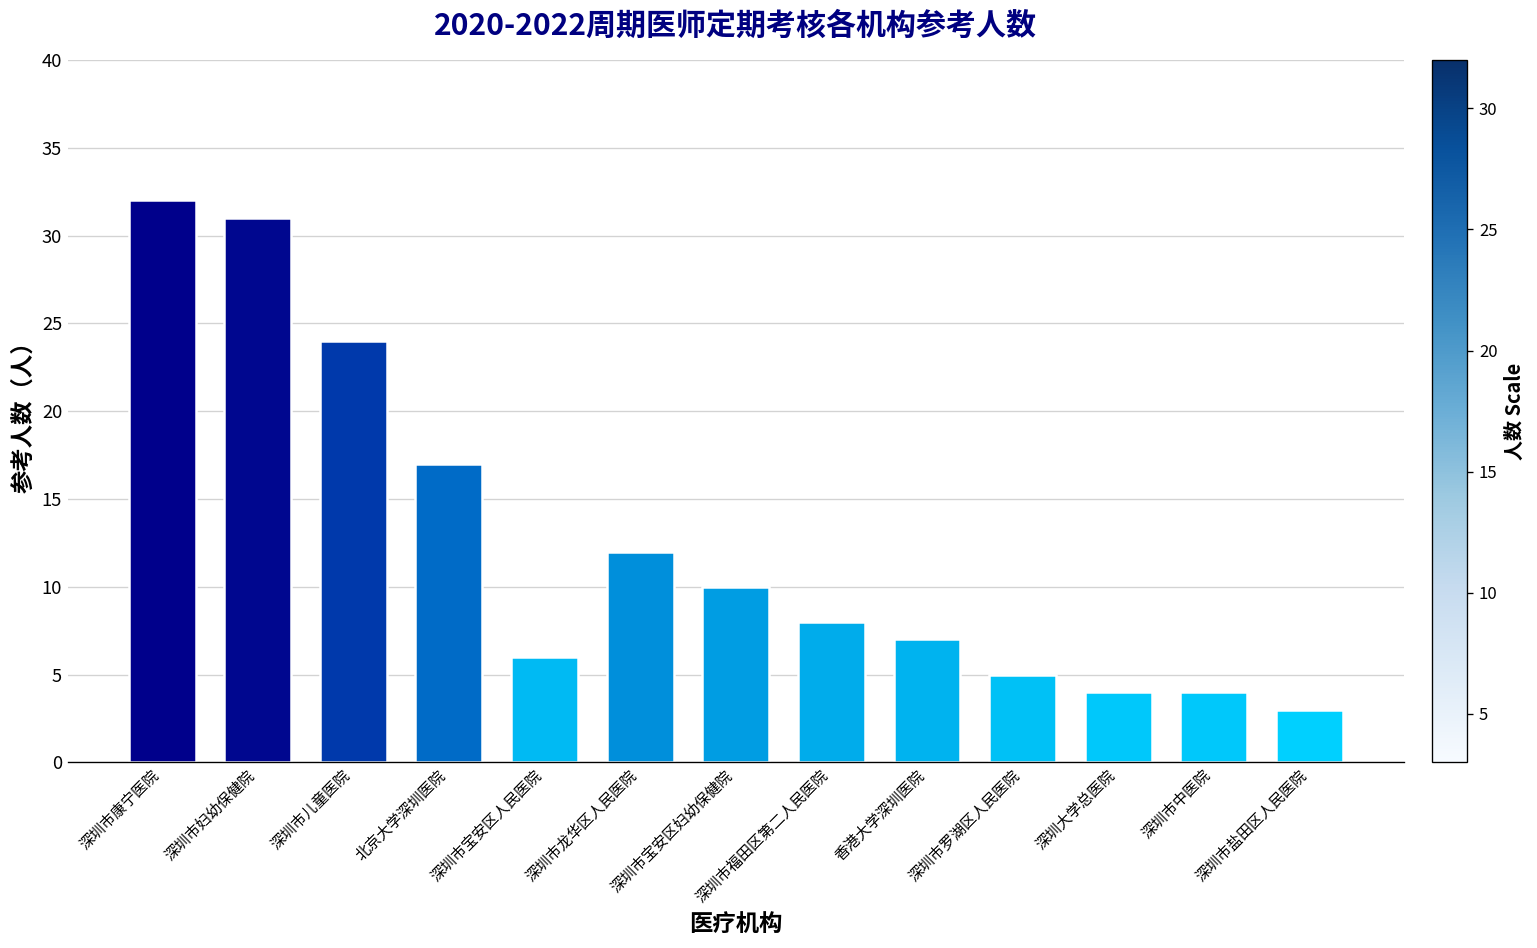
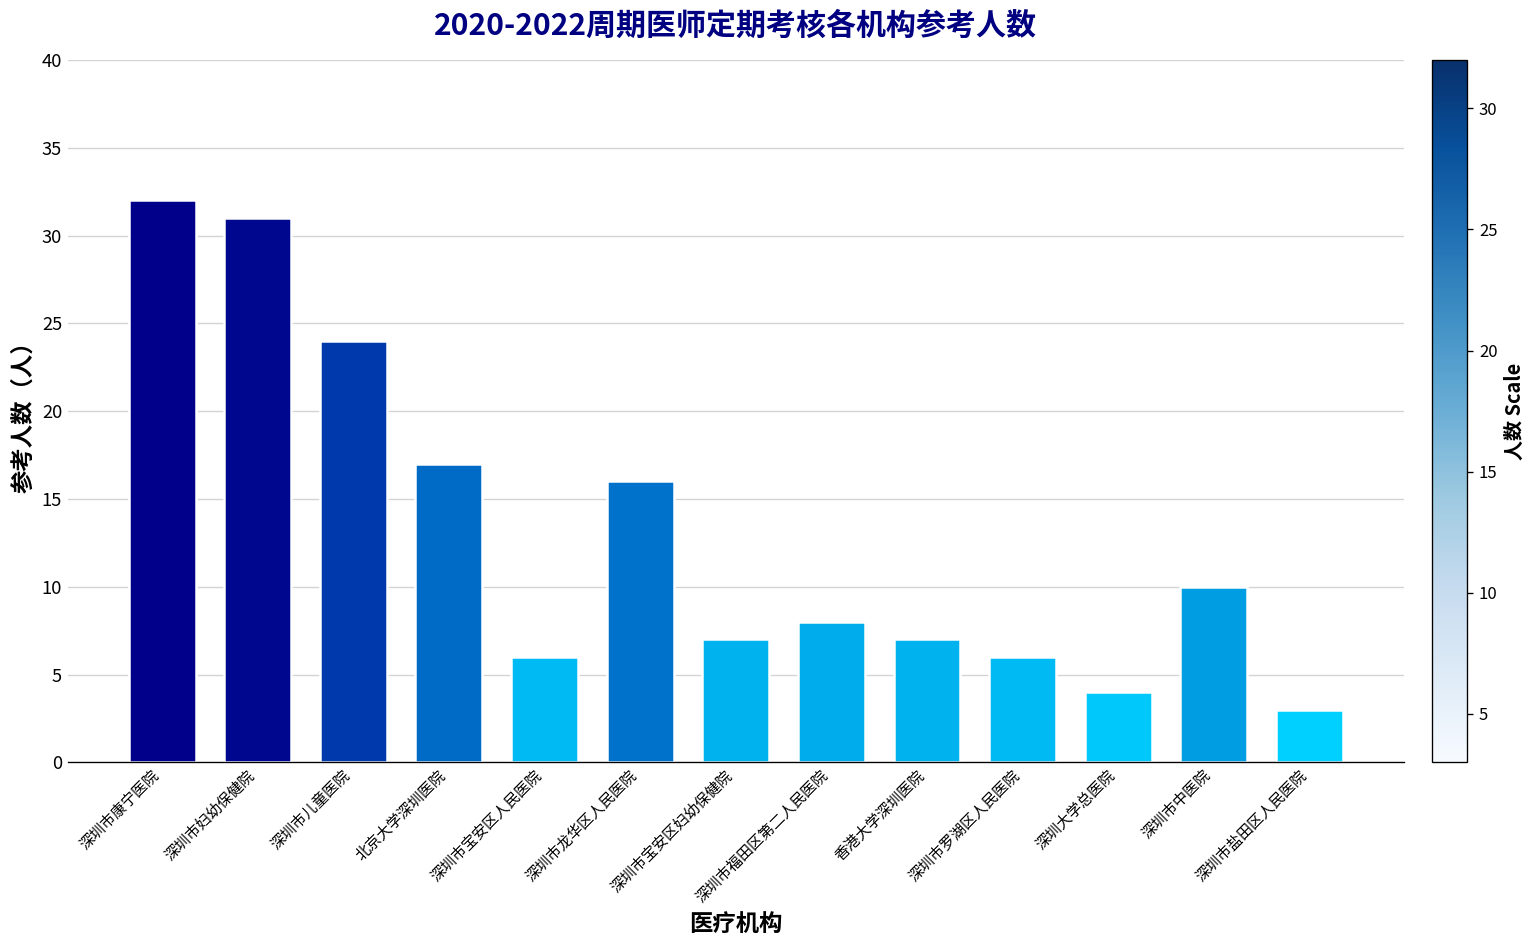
  {
    "深圳市康宁医院": 32,
    "深圳市妇幼保健院": 31,
    "深圳市儿童医院": 24,
    "北京大学深圳医院": 17,
    "深圳市宝安区人民医院": 6,
-   "深圳市龙华区人民医院": 12,
-   "深圳市宝安区妇幼保健院": 10,
+   "深圳市龙华区人民医院": 16,
+   "深圳市宝安区妇幼保健院": 7,
    "深圳市福田区第二人民医院": 8,
    "香港大学深圳医院": 7,
-   "深圳市罗湖区人民医院": 5,
+   "深圳市罗湖区人民医院": 6,
    "深圳大学总医院": 4,
-   "深圳市中医院": 4,
+   "深圳市中医院": 10,
    "深圳市盐田区人民医院": 3
  }
